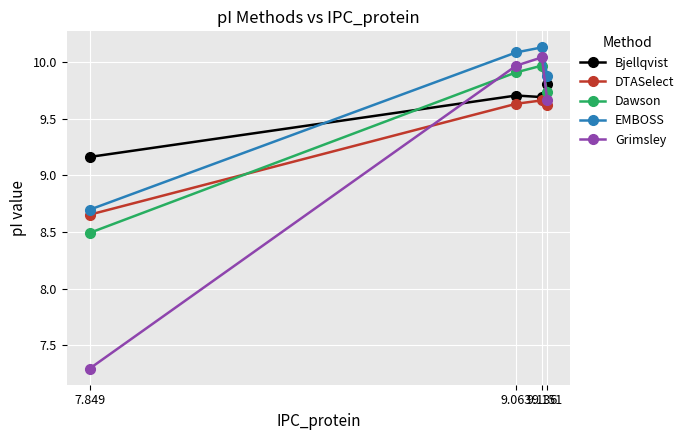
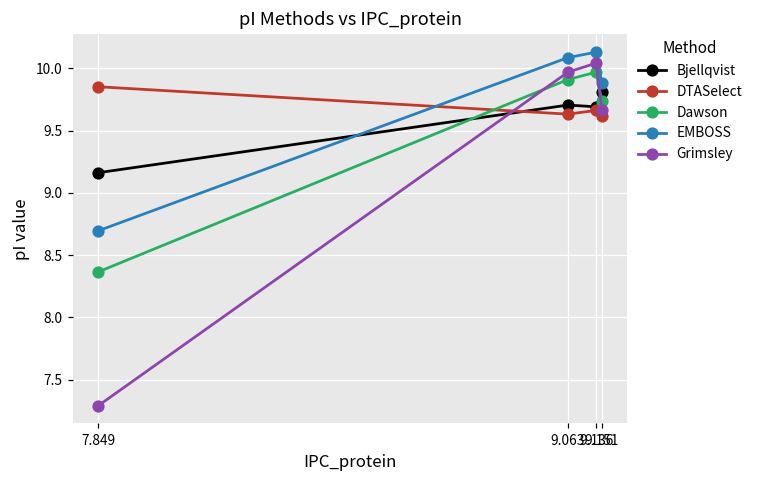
  {
    "Bjellqvist": {
      "7.849": 9.16
    },
    "DTASelect": {
-     "7.849": 8.65
+     "7.849": 9.85
    },
    "Dawson": {
-     "7.849": 8.49
+     "7.849": 8.37
    },
    "EMBOSS": {
      "7.849": 8.70
    },
    "Grimsley": {
      "7.849": 7.29
    }
  }
